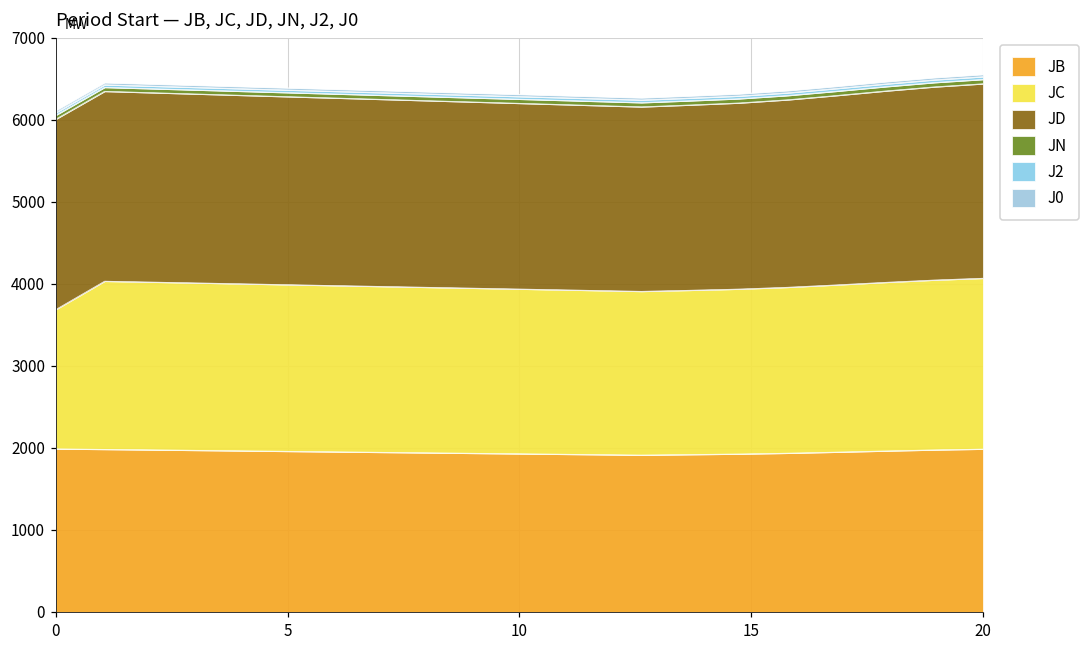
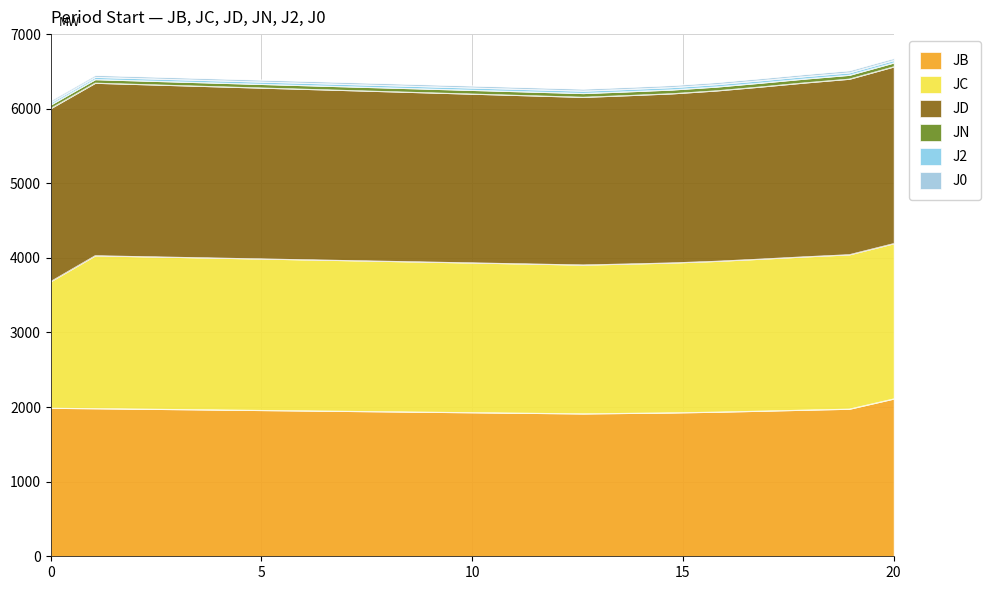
  {
    "JB": {
      "0": 2000,
-     "20": 2000
+     "20": 2100
    },
    "JC": {
      "0": 1700,
      "20": 2100
    }
  }
